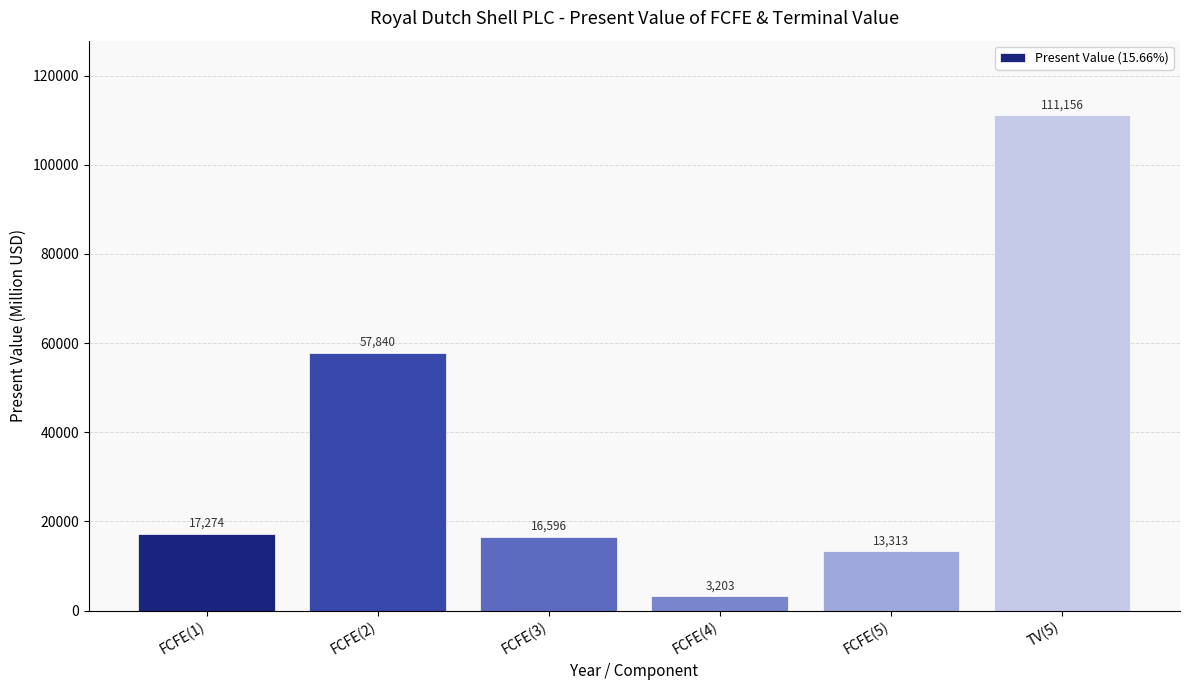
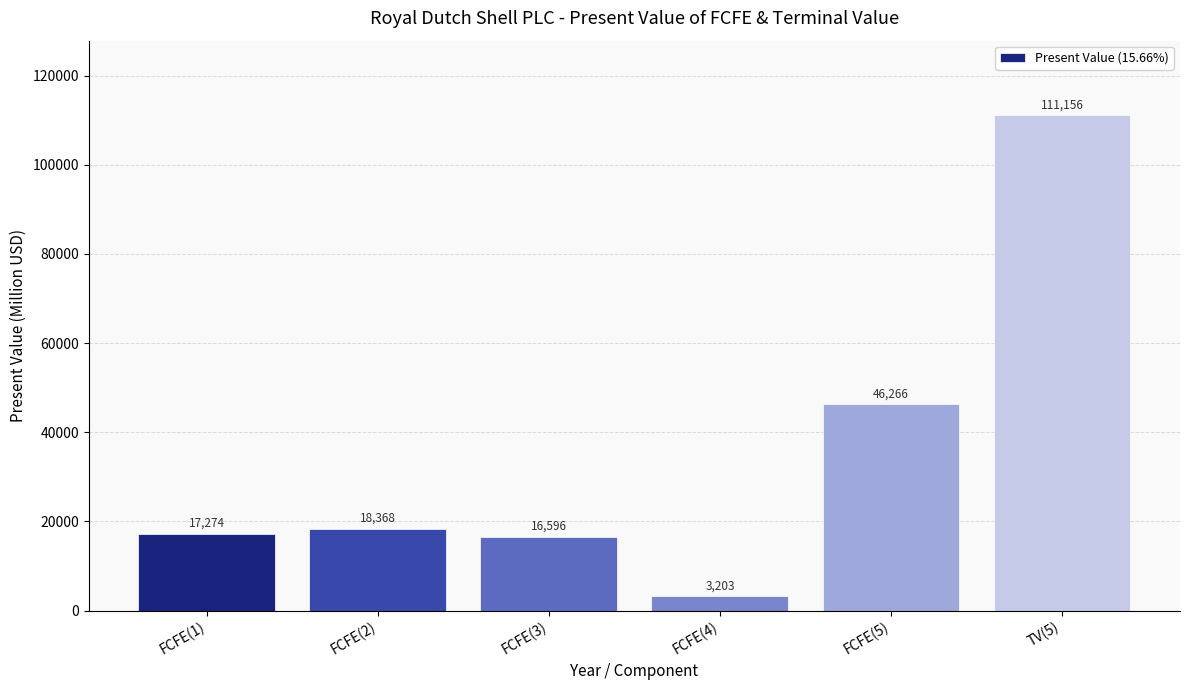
  {
    "FCFE(1)": "17,274",
-   "FCFE(2)": "57,840",
+   "FCFE(2)": "18,368",
    "FCFE(3)": "16,596",
    "FCFE(4)": "3,203",
-   "FCFE(5)": "13,313",
+   "FCFE(5)": "46,266",
    "TV(5)": "111,156"
  }
